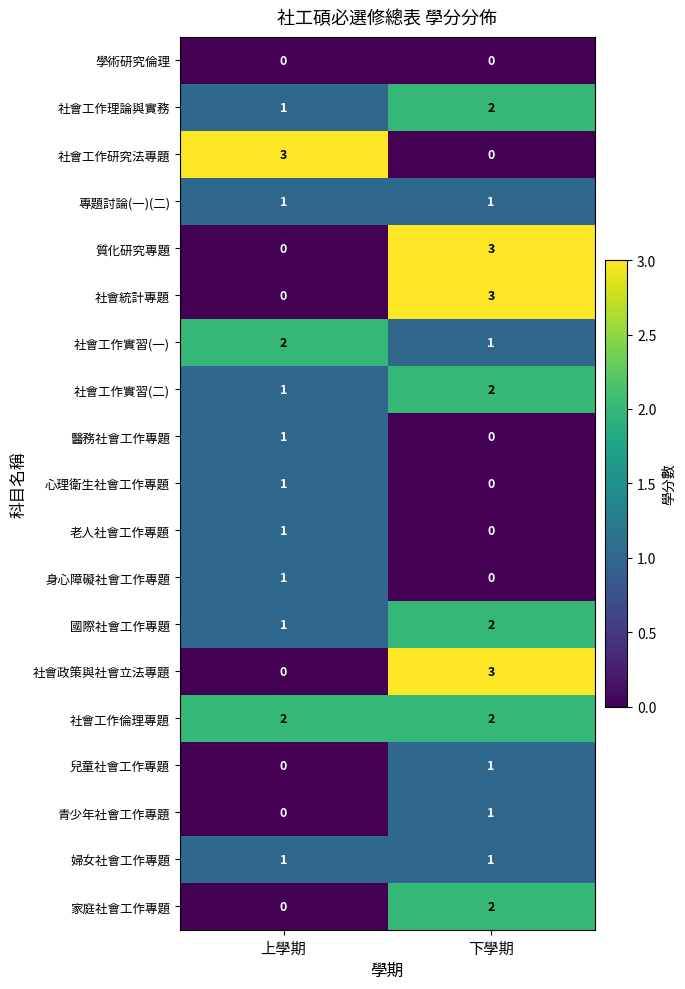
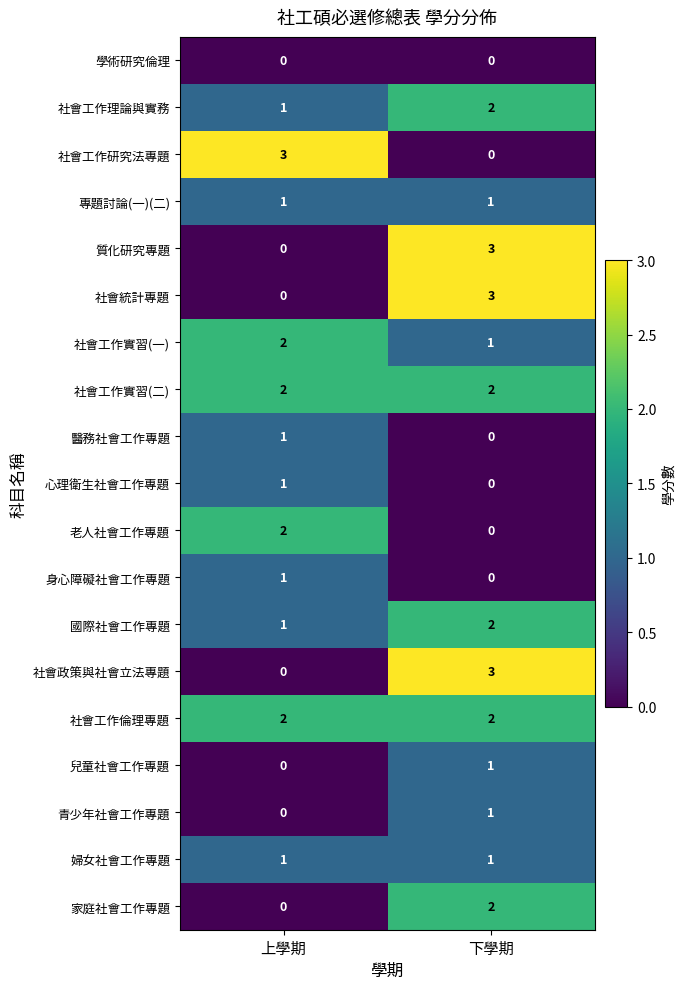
  {
    "學術研究倫理": {
      "上學期": 0,
      "下學期": 0
    },
    "社會工作理論與實務": {
      "上學期": 1,
      "下學期": 2
    },
    "社會工作研究法專題": {
      "上學期": 3,
      "下學期": 0
    },
    "專題討論(一)(二)": {
      "上學期": 1,
      "下學期": 1
    },
    "質化研究專題": {
      "上學期": 0,
      "下學期": 3
    },
    "社會統計專題": {
      "上學期": 0,
      "下學期": 3
    },
    "社會工作實習(一)": {
      "上學期": 2,
      "下學期": 1
    },
    "社會工作實習(二)": {
-     "上學期": 1,
+     "上學期": 2,
      "下學期": 2
    },
    "醫務社會工作專題": {
      "上學期": 1,
      "下學期": 0
    },
    "心理衛生社會工作專題": {
      "上學期": 1,
      "下學期": 0
    },
    "老人社會工作專題": {
-     "上學期": 1,
+     "上學期": 2,
      "下學期": 0
    },
    "身心障礙社會工作專題": {
      "上學期": 1,
      "下學期": 0
    },
    "國際社會工作專題": {
      "上學期": 1,
      "下學期": 2
    },
    "社會政策與社會立法專題": {
      "上學期": 0,
      "下學期": 3
    },
    "社會工作倫理專題": {
      "上學期": 2,
      "下學期": 2
    },
    "兒童社會工作專題": {
      "上學期": 0,
      "下學期": 1
    },
    "青少年社會工作專題": {
      "上學期": 0,
      "下學期": 1
    },
    "婦女社會工作專題": {
      "上學期": 1,
      "下學期": 1
    },
    "家庭社會工作專題": {
      "上學期": 0,
      "下學期": 2
    }
  }
